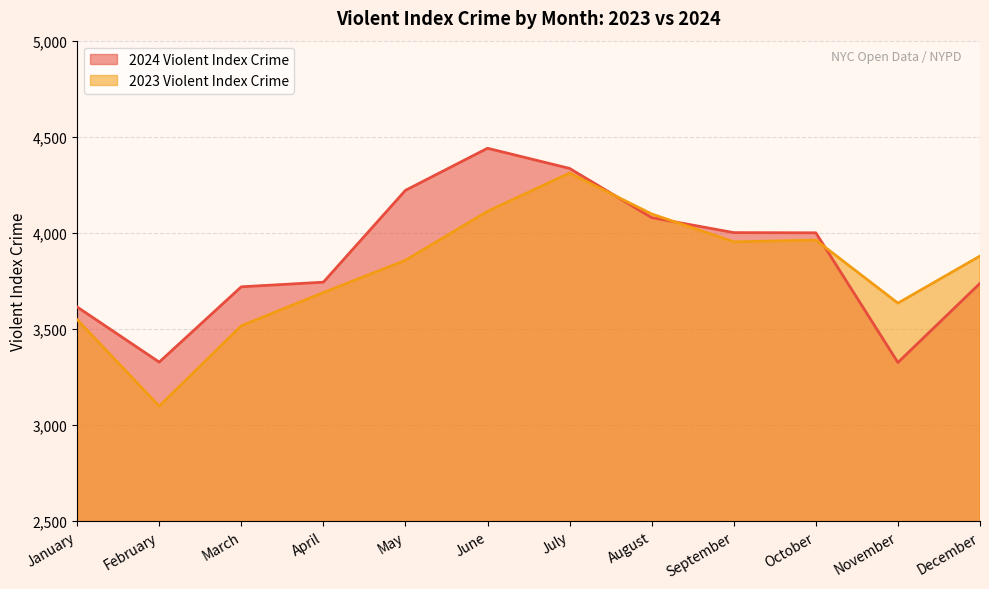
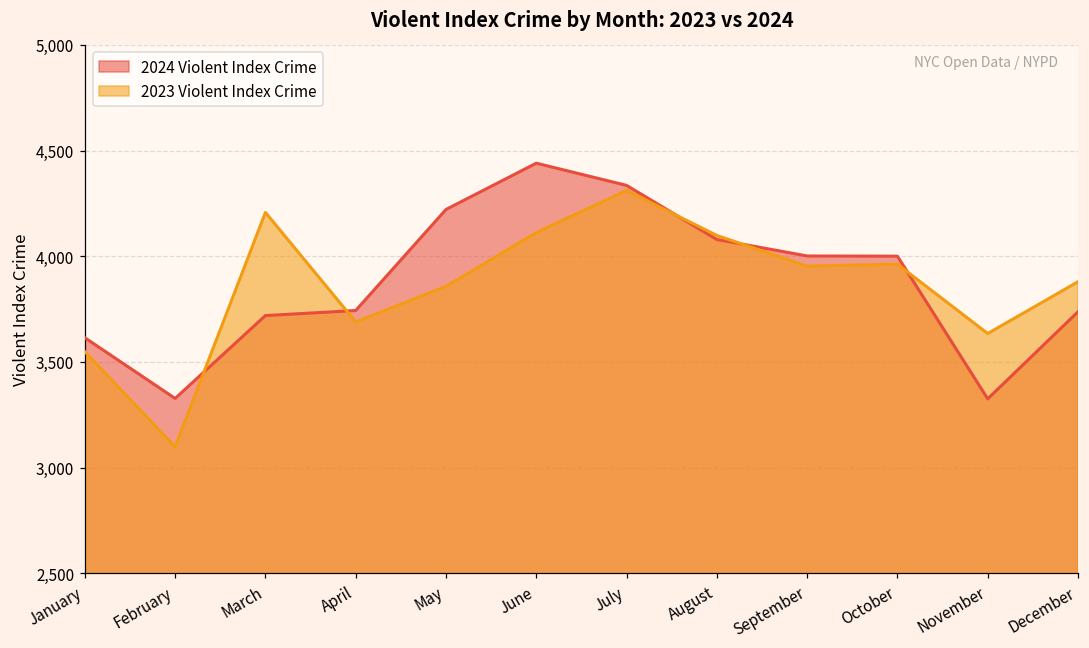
  {
    "2024 Violent Index Crime": {
      "January": "3,610",
      "February": "3,330",
      "March": "3,720",
      "April": "3,740",
      "May": "4,220",
      "June": "4,440",
      "July": "4,340",
      "August": "4,080",
      "September": "4,000",
      "October": "4,000",
      "November": "3,330",
      "December": "3,740"
    },
    "2023 Violent Index Crime": {
      "January": "3,550",
      "February": "3,100",
-     "March": "3,520",
+     "March": "4,210",
      "April": "3,690",
      "May": "3,860",
      "June": "4,110",
      "July": "4,310",
      "August": "4,100",
      "September": "3,950",
      "October": "3,960",
      "November": "3,630",
      "December": "3,880"
    }
  }
